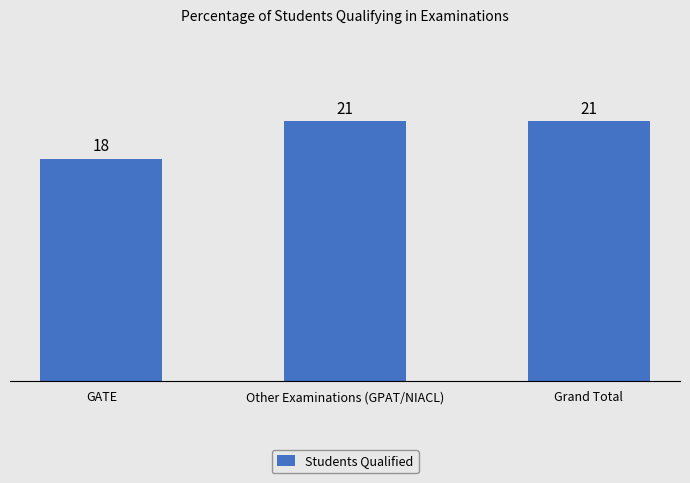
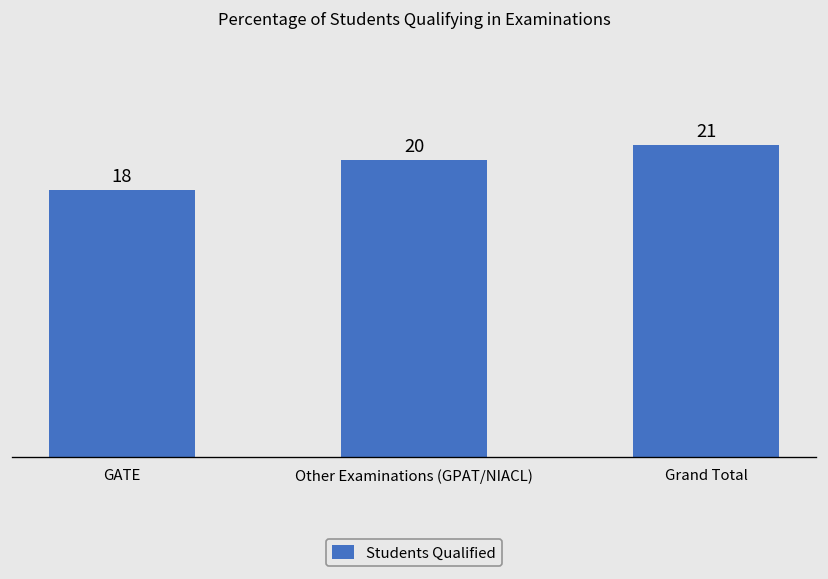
  {
    "GATE": 18,
-   "Other Examinations (GPAT/NIACL)": 21,
+   "Other Examinations (GPAT/NIACL)": 20,
    "Grand Total": 21
  }
